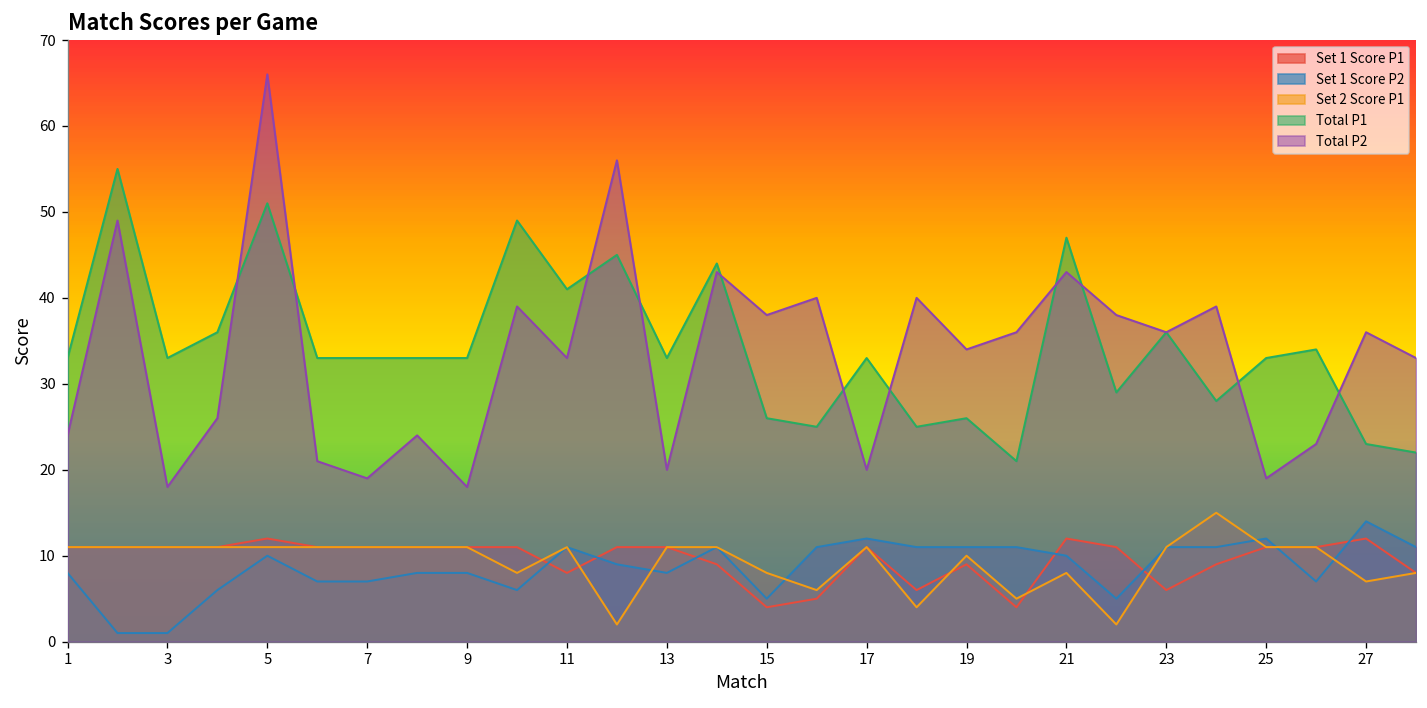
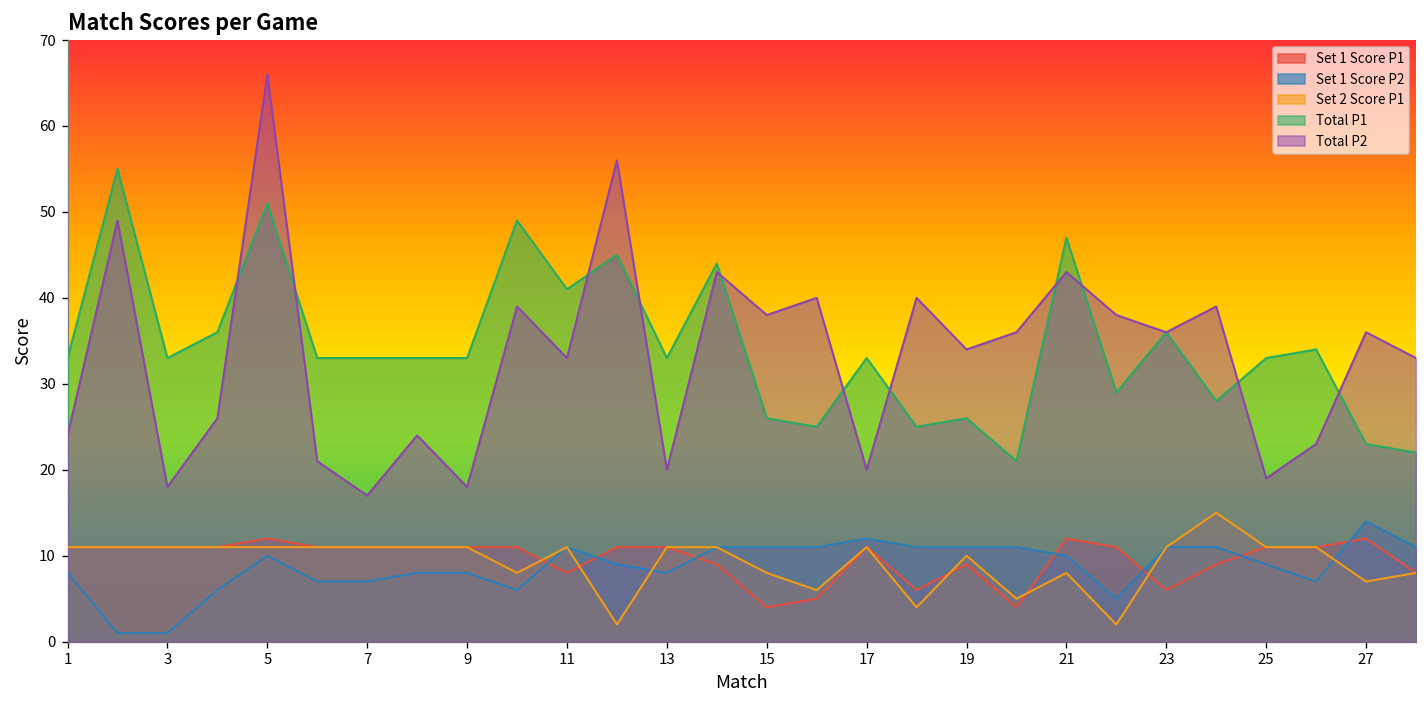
  {
    "Set 1 Score P2": {
      "1": 8,
      "3": 1,
      "5": 10,
      "7": 7,
      "9": 8,
      "13": 8,
-     "15": 5,
+     "15": 11,
      "17": 12,
      "19": 11,
      "21": 10,
-     "25": 12,
+     "25": 9,
      "27": 14
    },
    "Total P2": {
      "1": 24,
      "3": 18,
      "5": 66,
-     "7": 19,
+     "7": 17,
      "9": 18,
      "11": 33,
      "13": 20,
      "15": 38,
      "17": 20,
      "19": 34,
      "21": 43,
      "25": 19,
      "27": 36
    }
  }
